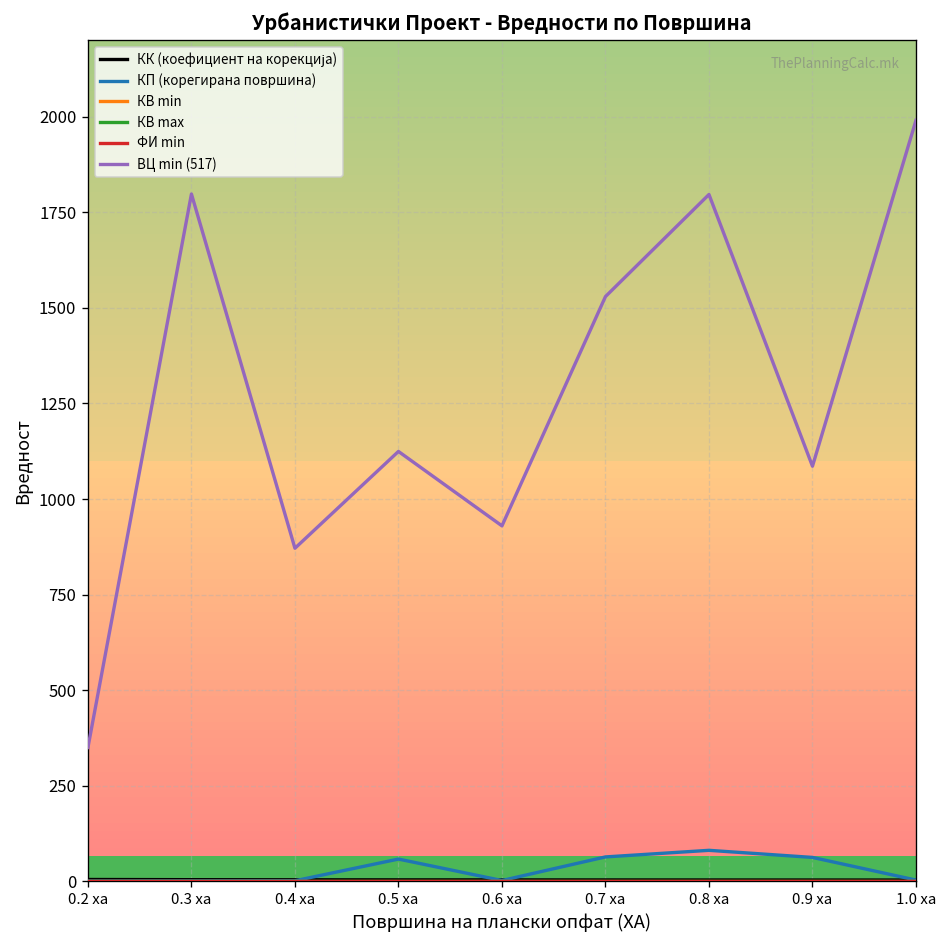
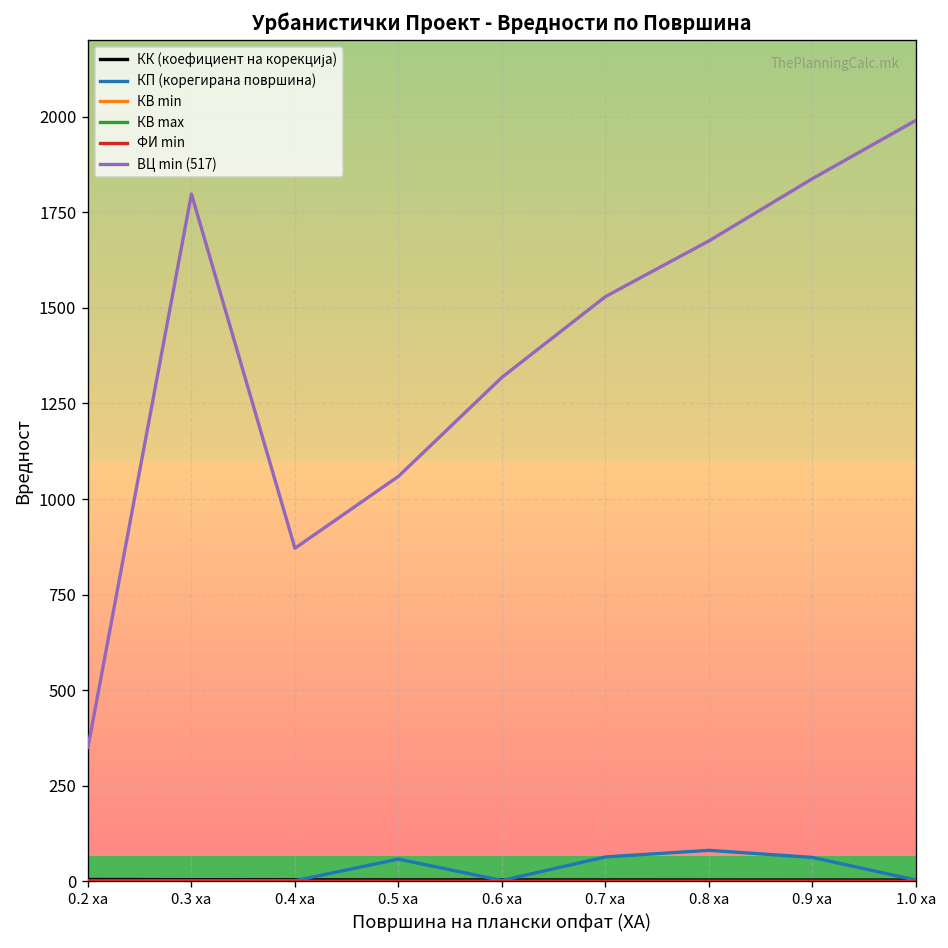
  {
    "КП (корегирана површина)": {
      "0.5 ха": 60,
      "0.7 ха": 60,
      "0.8 ха": 80,
      "0.9 ха": 60
    },
    "ВЦ min (517)": {
      "0.2 ха": 350,
      "0.3 ха": 1800,
      "0.4 ха": 870,
-     "0.5 ха": 1120,
-     "0.6 ха": 930,
+     "0.5 ха": 1060,
+     "0.6 ха": 1320,
      "0.7 ха": 1530,
-     "0.8 ха": 1800,
-     "0.9 ха": 1090,
+     "0.8 ха": 1680,
+     "0.9 ха": 1840,
      "1.0 ха": 1990
    }
  }
